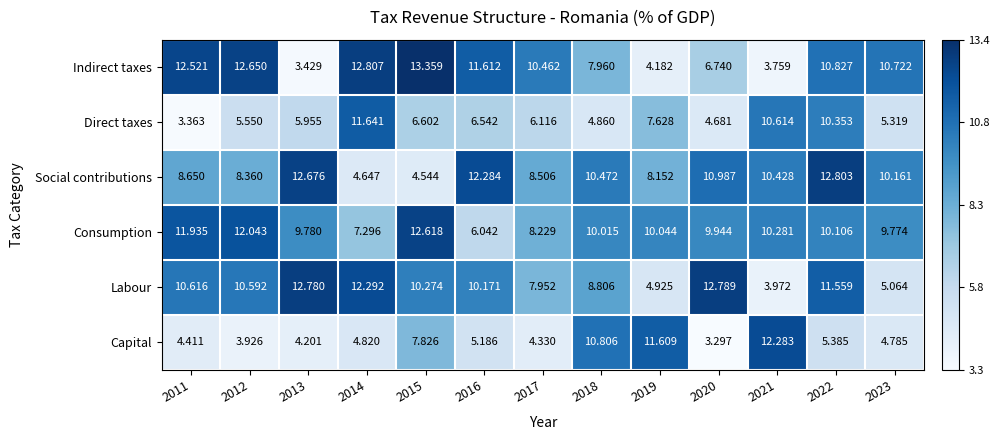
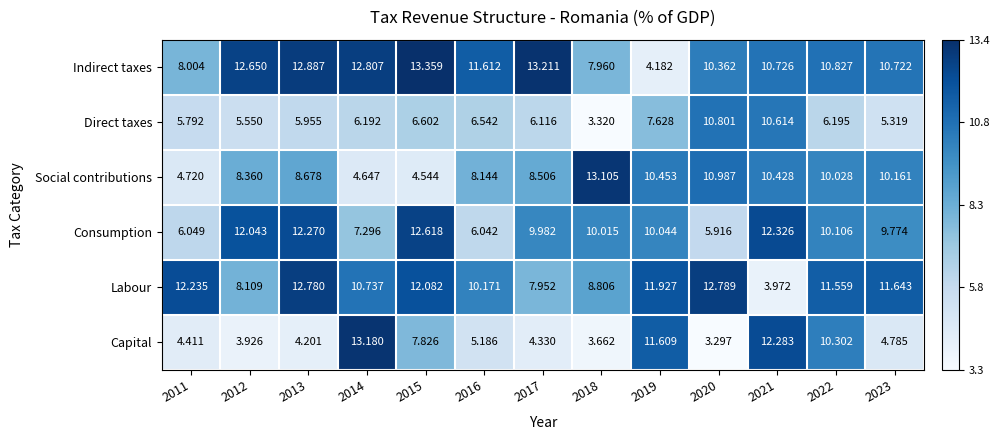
  {
    "Indirect taxes": {
-     "2011": 12.521,
+     "2011": 8.004,
      "2012": 12.650,
-     "2013": 3.429,
+     "2013": 12.887,
      "2014": 12.807,
      "2015": 13.359,
      "2016": 11.612,
-     "2017": 10.462,
+     "2017": 13.211,
      "2018": 7.960,
      "2019": 4.182,
-     "2020": 6.740,
-     "2021": 3.759,
+     "2020": 10.362,
+     "2021": 10.726,
      "2022": 10.827,
      "2023": 10.722
    },
    "Direct taxes": {
-     "2011": 3.363,
+     "2011": 5.792,
      "2012": 5.550,
      "2013": 5.955,
-     "2014": 11.641,
+     "2014": 6.192,
      "2015": 6.602,
      "2016": 6.542,
      "2017": 6.116,
-     "2018": 4.860,
+     "2018": 3.320,
      "2019": 7.628,
-     "2020": 4.681,
+     "2020": 10.801,
      "2021": 10.614,
-     "2022": 10.353,
+     "2022": 6.195,
      "2023": 5.319
    },
    "Social contributions": {
-     "2011": 8.650,
+     "2011": 4.720,
      "2012": 8.360,
-     "2013": 12.676,
+     "2013": 8.678,
      "2014": 4.647,
      "2015": 4.544,
-     "2016": 12.284,
+     "2016": 8.144,
      "2017": 8.506,
-     "2018": 10.472,
-     "2019": 8.152,
+     "2018": 13.105,
+     "2019": 10.453,
      "2020": 10.987,
      "2021": 10.428,
-     "2022": 12.803,
+     "2022": 10.028,
      "2023": 10.161
    },
    "Consumption": {
-     "2011": 11.935,
+     "2011": 6.049,
      "2012": 12.043,
-     "2013": 9.780,
+     "2013": 12.270,
      "2014": 7.296,
      "2015": 12.618,
      "2016": 6.042,
-     "2017": 8.229,
+     "2017": 9.982,
      "2018": 10.015,
      "2019": 10.044,
-     "2020": 9.944,
-     "2021": 10.281,
+     "2020": 5.916,
+     "2021": 12.326,
      "2022": 10.106,
      "2023": 9.774
    },
    "Labour": {
-     "2011": 10.616,
-     "2012": 10.592,
+     "2011": 12.235,
+     "2012": 8.109,
      "2013": 12.780,
-     "2014": 12.292,
-     "2015": 10.274,
+     "2014": 10.737,
+     "2015": 12.082,
      "2016": 10.171,
      "2017": 7.952,
      "2018": 8.806,
-     "2019": 4.925,
+     "2019": 11.927,
      "2020": 12.789,
      "2021": 3.972,
      "2022": 11.559,
-     "2023": 5.064
+     "2023": 11.643
    },
    "Capital": {
      "2011": 4.411,
      "2012": 3.926,
      "2013": 4.201,
-     "2014": 4.820,
+     "2014": 13.180,
      "2015": 7.826,
      "2016": 5.186,
      "2017": 4.330,
-     "2018": 10.806,
+     "2018": 3.662,
      "2019": 11.609,
      "2020": 3.297,
      "2021": 12.283,
-     "2022": 5.385,
+     "2022": 10.302,
      "2023": 4.785
    }
  }
